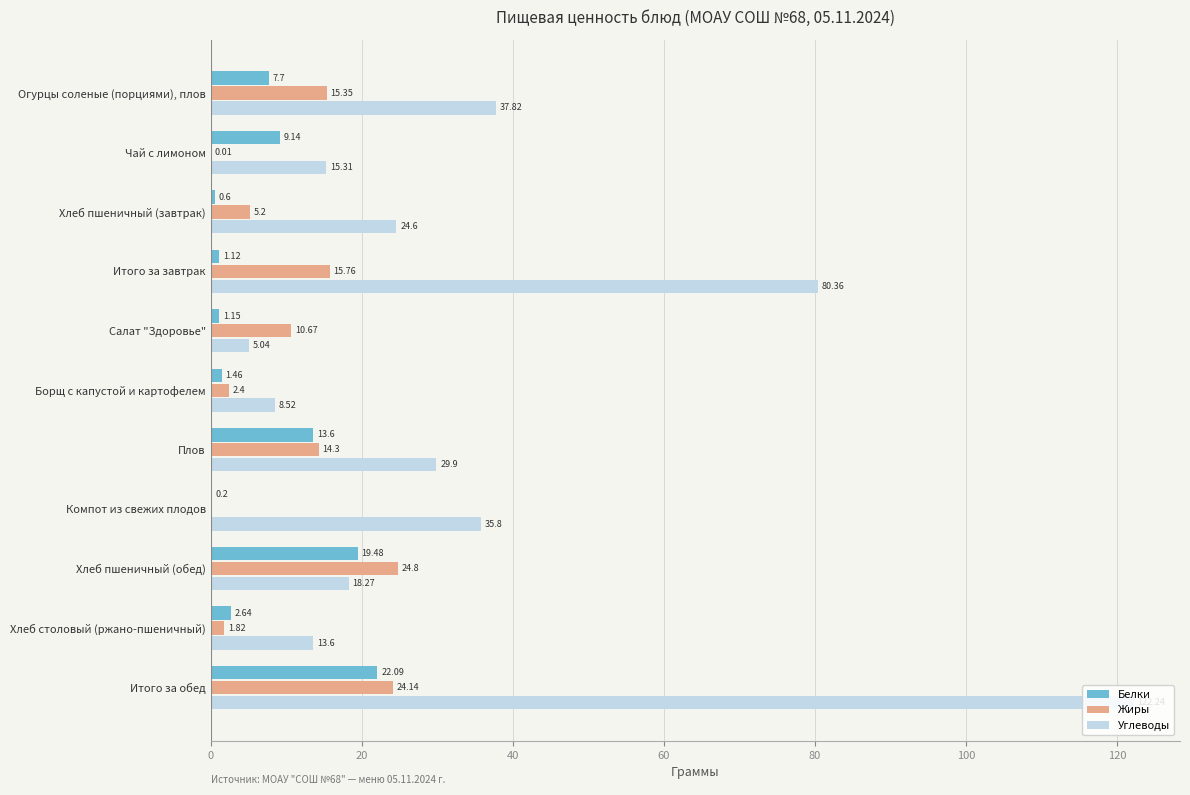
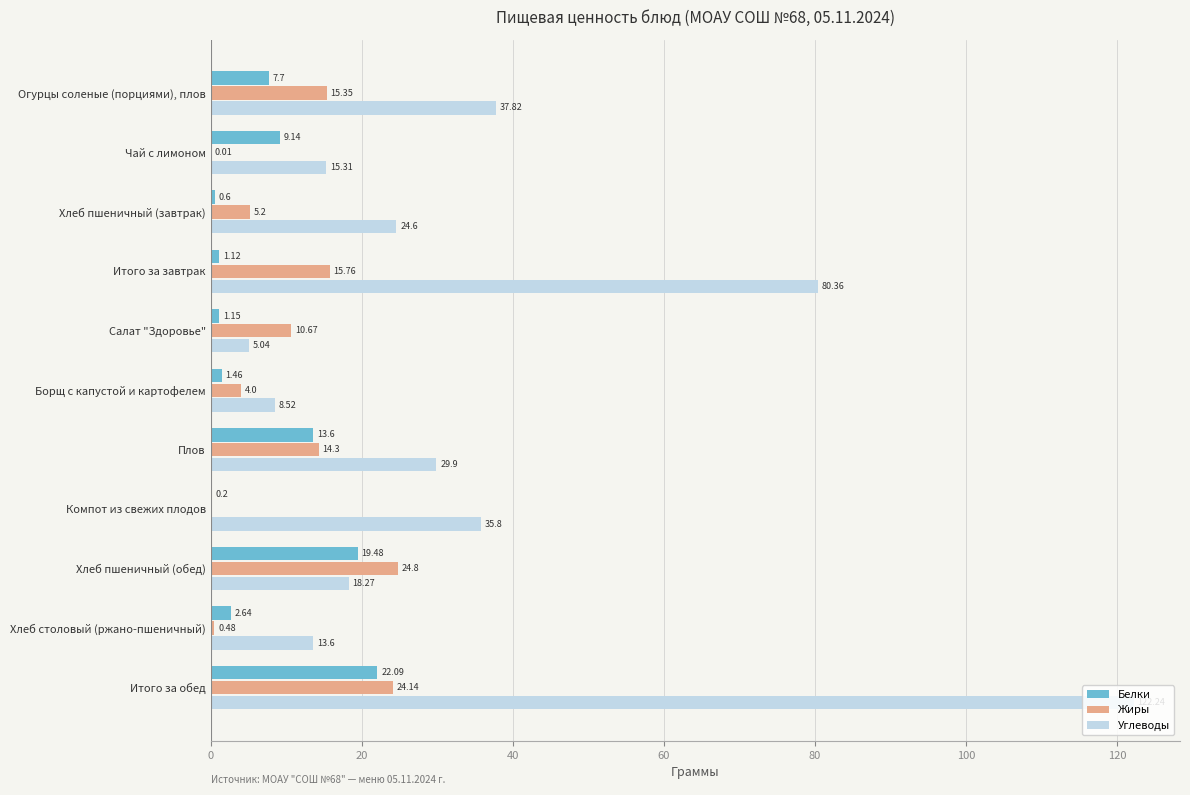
  {
    "Белки": {
      "Огурцы соленые (порциями), плов": 7.7,
      "Чай с лимоном": 9.14,
      "Хлеб пшеничный (завтрак)": 0.6,
      "Итого за завтрак": 1.12,
      "Салат \"Здоровье\"": 1.15,
      "Борщ с капустой и картофелем": 1.46,
      "Плов": 13.6,
      "Компот из свежих плодов": 0.2,
      "Хлеб пшеничный (обед)": 19.48,
      "Хлеб столовый (ржано-пшеничный)": 2.64,
      "Итого за обед": 22.09
    },
    "Жиры": {
      "Огурцы соленые (порциями), плов": 15.35,
      "Чай с лимоном": 0.01,
      "Хлеб пшеничный (завтрак)": 5.2,
      "Итого за завтрак": 15.76,
      "Салат \"Здоровье\"": 10.67,
-     "Борщ с капустой и картофелем": 2.4,
+     "Борщ с капустой и картофелем": 4.0,
      "Плов": 14.3,
      "Хлеб пшеничный (обед)": 24.8,
-     "Хлеб столовый (ржано-пшеничный)": 1.82,
+     "Хлеб столовый (ржано-пшеничный)": 0.48,
      "Итого за обед": 24.14
    },
    "Углеводы": {
      "Огурцы соленые (порциями), плов": 37.82,
      "Чай с лимоном": 15.31,
      "Хлеб пшеничный (завтрак)": 24.6,
      "Итого за завтрак": 80.36,
      "Салат \"Здоровье\"": 5.04,
      "Борщ с капустой и картофелем": 8.52,
      "Плов": 29.9,
      "Компот из свежих плодов": 35.8,
      "Хлеб пшеничный (обед)": 18.27,
      "Хлеб столовый (ржано-пшеничный)": 13.6
    }
  }
